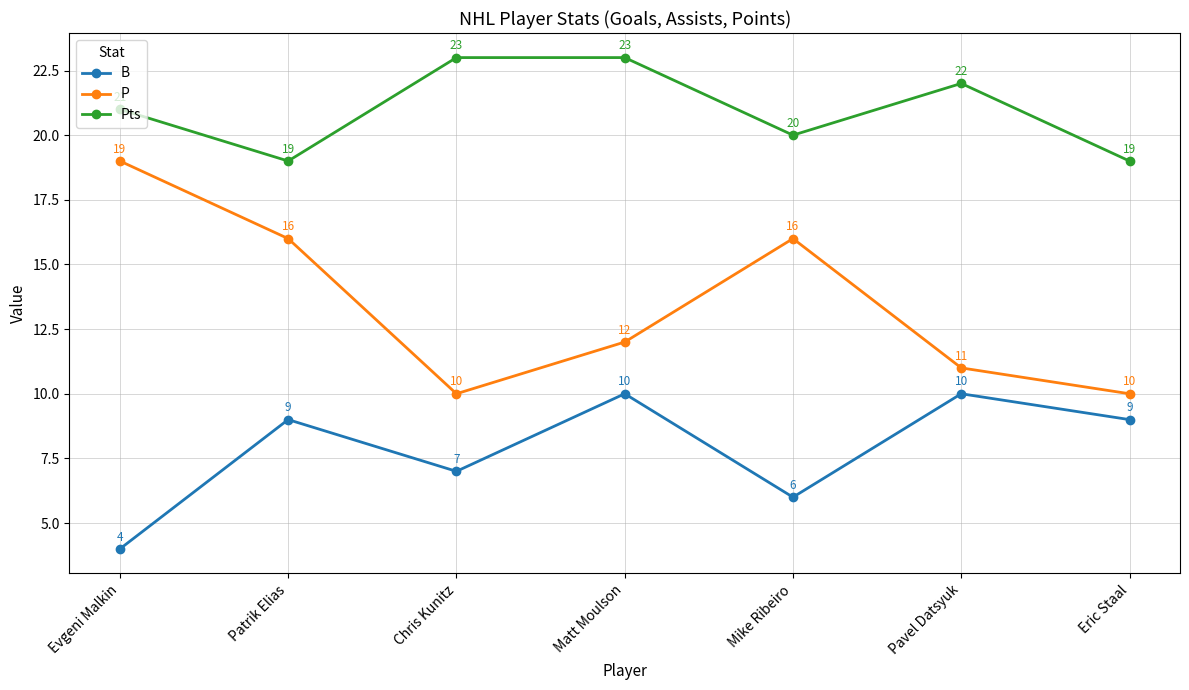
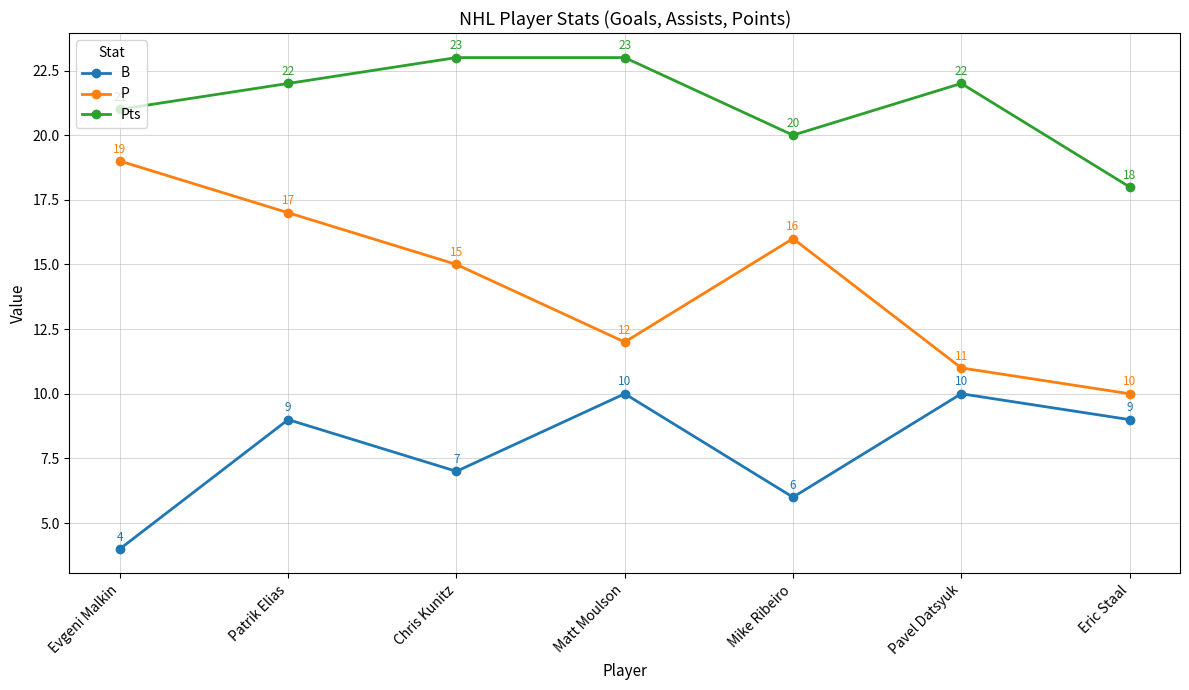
  {
    "B": {
      "Evgeni Malkin": 4,
      "Patrik Elias": 9,
      "Chris Kunitz": 7,
      "Matt Moulson": 10,
      "Mike Ribeiro": 6,
      "Pavel Datsyuk": 10,
      "Eric Staal": 9
    },
    "P": {
      "Evgeni Malkin": 19,
-     "Patrik Elias": 16,
-     "Chris Kunitz": 10,
+     "Patrik Elias": 17,
+     "Chris Kunitz": 15,
      "Matt Moulson": 12,
      "Mike Ribeiro": 16,
      "Pavel Datsyuk": 11,
      "Eric Staal": 10
    },
    "Pts": {
-     "Patrik Elias": 19,
+     "Patrik Elias": 22,
      "Chris Kunitz": 23,
      "Matt Moulson": 23,
      "Mike Ribeiro": 20,
      "Pavel Datsyuk": 22,
-     "Eric Staal": 19
+     "Eric Staal": 18
    }
  }
